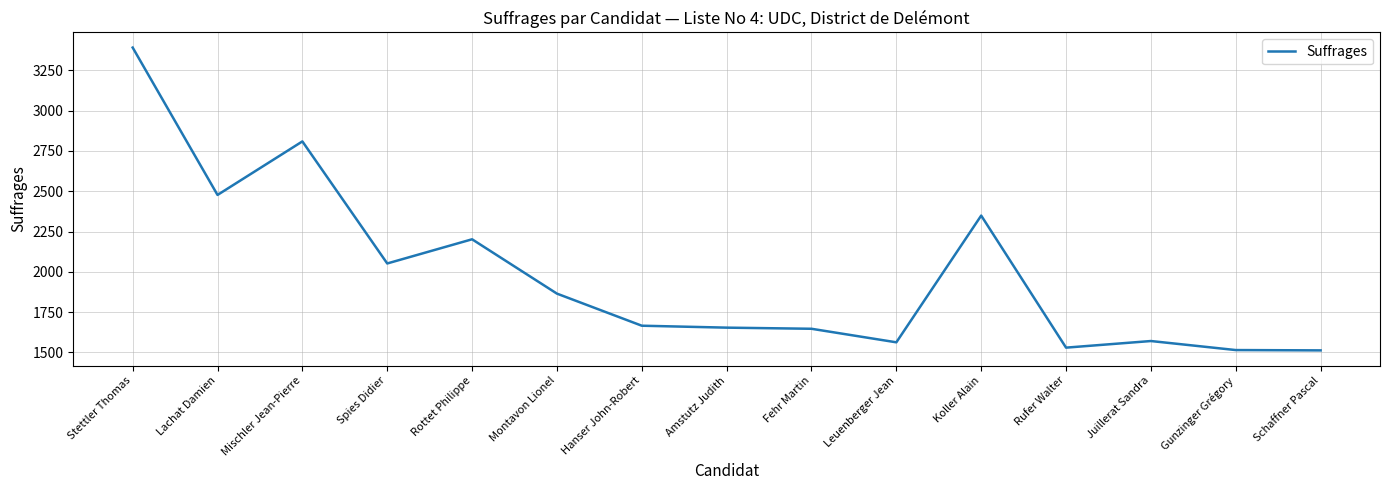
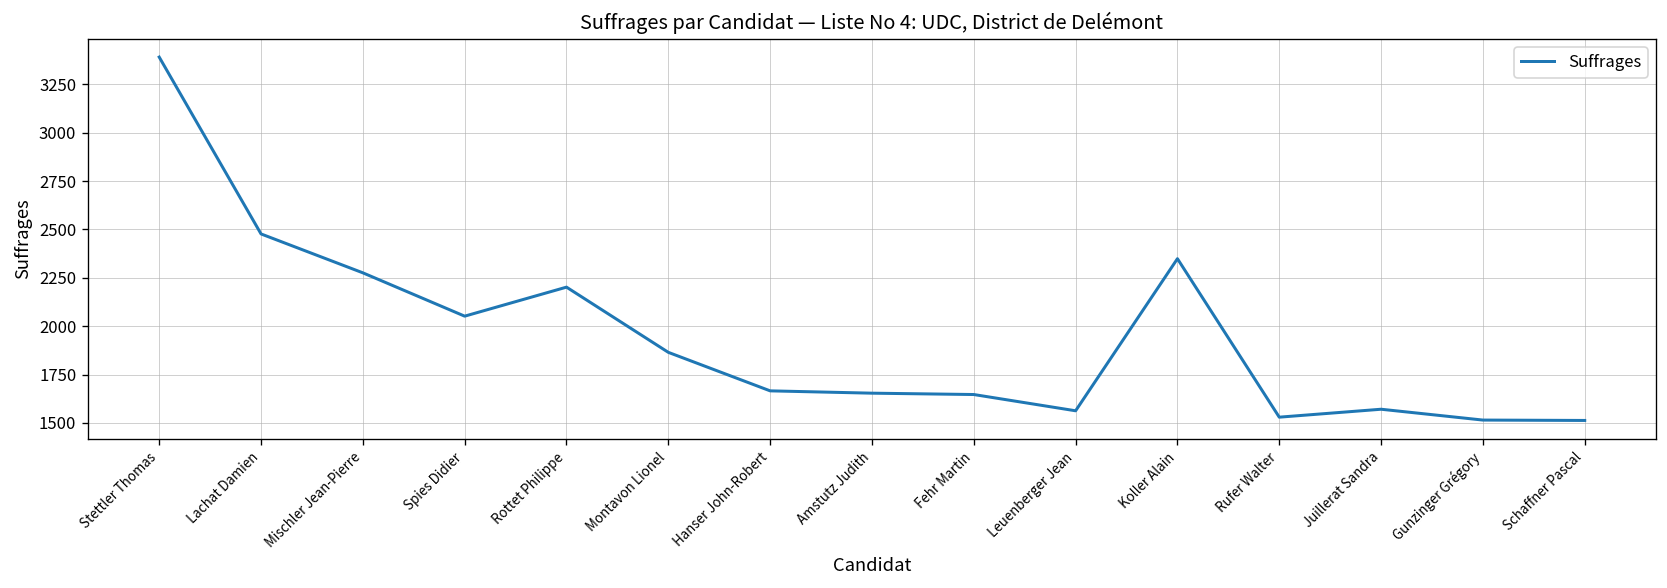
  {
    "Stettler Thomas": 3390,
    "Lachat Damien": 2480,
-   "Mischler Jean-Pierre": 2810,
+   "Mischler Jean-Pierre": 2280,
    "Spies Didier": 2050,
    "Rottet Philippe": 2200,
    "Montavon Lionel": 1870,
    "Hanser John-Robert": 1670,
    "Amstutz Judith": 1650,
    "Fehr Martin": 1650,
    "Leuenberger Jean": 1560,
    "Koller Alain": 2350,
    "Rufer Walter": 1530,
    "Juillerat Sandra": 1570,
    "Gunzinger Grégory": 1520,
    "Schaffner Pascal": 1510
  }
